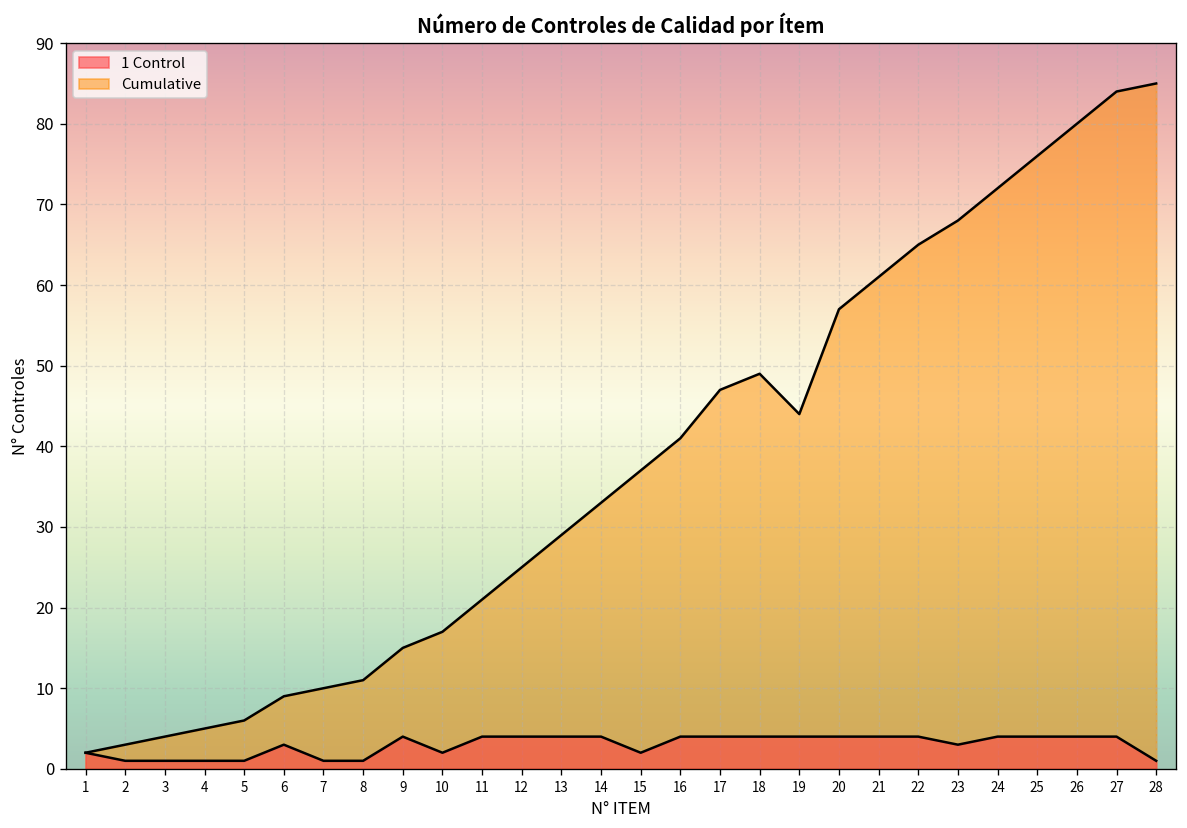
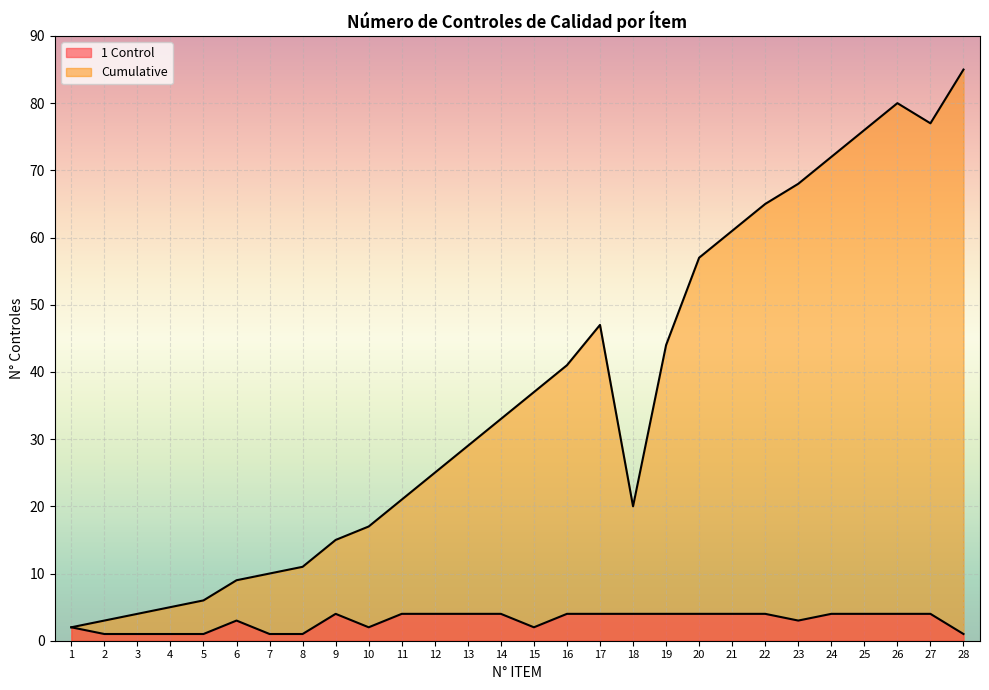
  {
    "1 Control": {
      "2": 1,
      "3": 1,
      "4": 1,
      "5": 1,
      "6": 3,
      "7": 1,
      "8": 1,
      "9": 4,
      "10": 2,
      "11": 4,
      "12": 4,
      "13": 4,
      "14": 4,
      "15": 2,
      "16": 4,
      "17": 4,
      "18": 4,
      "19": 4,
      "20": 4,
      "21": 4,
      "22": 4,
      "23": 3,
      "24": 4,
      "25": 4,
      "26": 4,
      "27": 4,
      "28": 1
    },
    "Cumulative": {
      "2": 3,
      "3": 4,
      "4": 5,
      "5": 6,
      "6": 9,
      "7": 10,
      "8": 11,
      "9": 15,
      "10": 17,
      "11": 21,
      "12": 25,
      "13": 29,
      "14": 33,
      "15": 37,
      "16": 41,
      "17": 47,
-     "18": 49,
+     "18": 20,
      "19": 44,
      "20": 57,
      "21": 61,
      "22": 65,
      "23": 68,
      "24": 72,
      "25": 76,
      "26": 80,
-     "27": 84,
+     "27": 77,
      "28": 85
    }
  }
